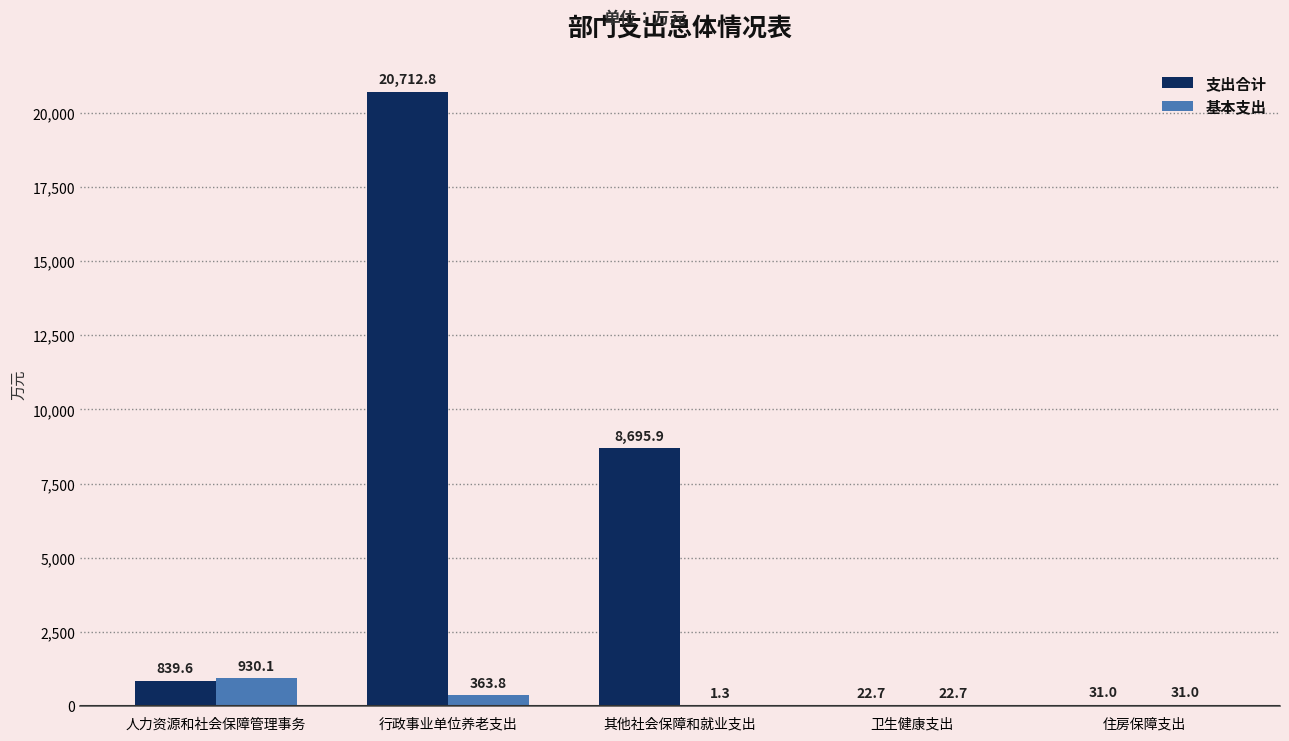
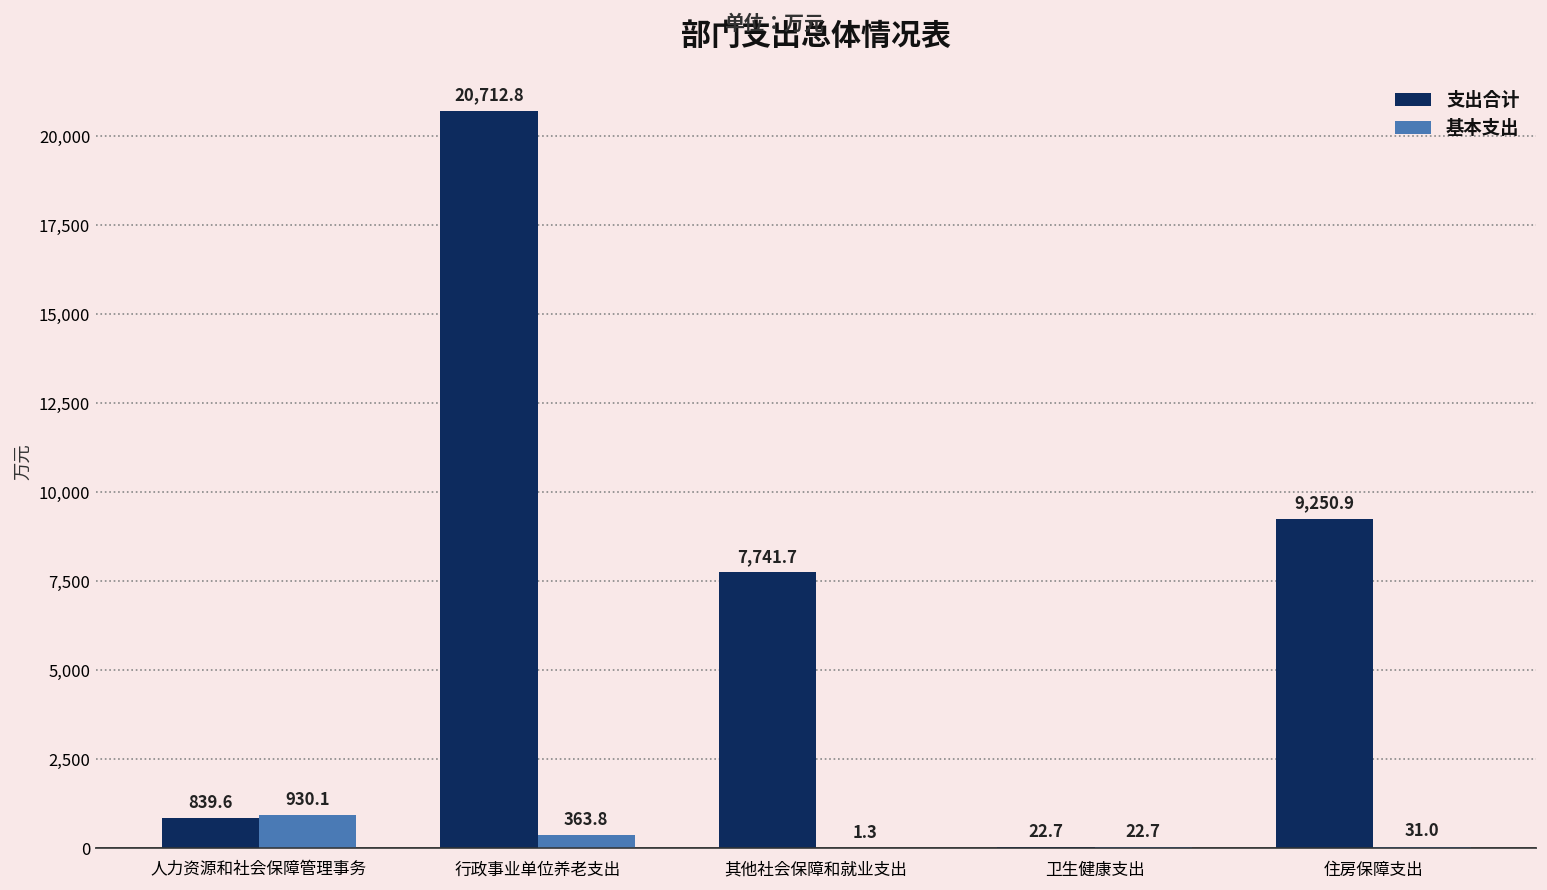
  {
    "支出合计": {
      "人力资源和社会保障管理事务": "839.6",
      "行政事业单位养老支出": "20,712.8",
-     "其他社会保障和就业支出": "8,695.9",
+     "其他社会保障和就业支出": "7,741.7",
      "卫生健康支出": "22.7",
-     "住房保障支出": "31.0"
+     "住房保障支出": "9,250.9"
    },
    "基本支出": {
      "人力资源和社会保障管理事务": "930.1",
      "行政事业单位养老支出": "363.8",
      "其他社会保障和就业支出": "1.3",
      "卫生健康支出": "22.7",
      "住房保障支出": "31.0"
    }
  }
